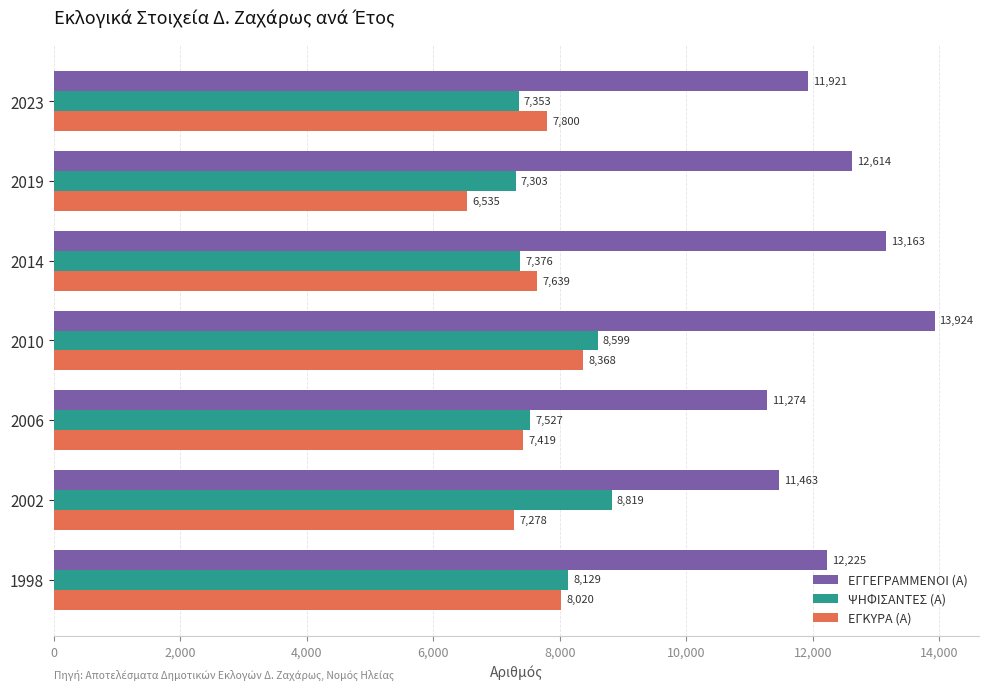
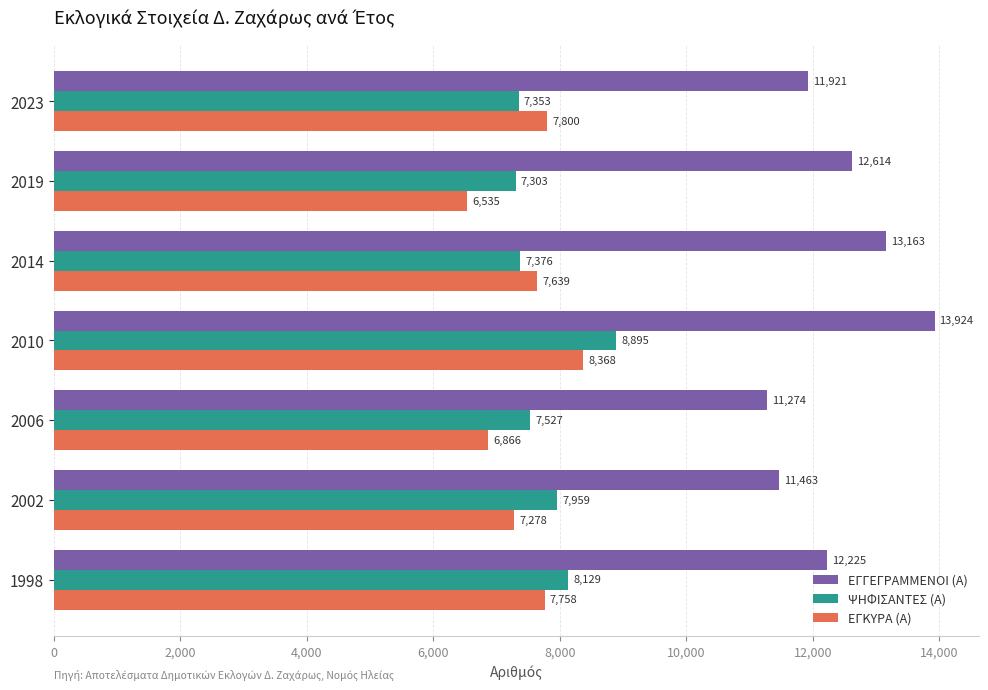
  {
    "ΕΓΓΕΓΡΑΜΜΕΝΟΙ (Α)": {
      "2023": "11,921",
      "2019": "12,614",
      "2014": "13,163",
      "2010": "13,924",
      "2006": "11,274",
      "2002": "11,463",
      "1998": "12,225"
    },
    "ΨΗΦΙΣΑΝΤΕΣ (Α)": {
      "2023": "7,353",
      "2019": "7,303",
      "2014": "7,376",
-     "2010": "8,599",
+     "2010": "8,895",
      "2006": "7,527",
-     "2002": "8,819",
+     "2002": "7,959",
      "1998": "8,129"
    },
    "ΕΓΚΥΡΑ (Α)": {
      "2023": "7,800",
      "2019": "6,535",
      "2014": "7,639",
      "2010": "8,368",
-     "2006": "7,419",
+     "2006": "6,866",
      "2002": "7,278",
-     "1998": "8,020"
+     "1998": "7,758"
    }
  }
